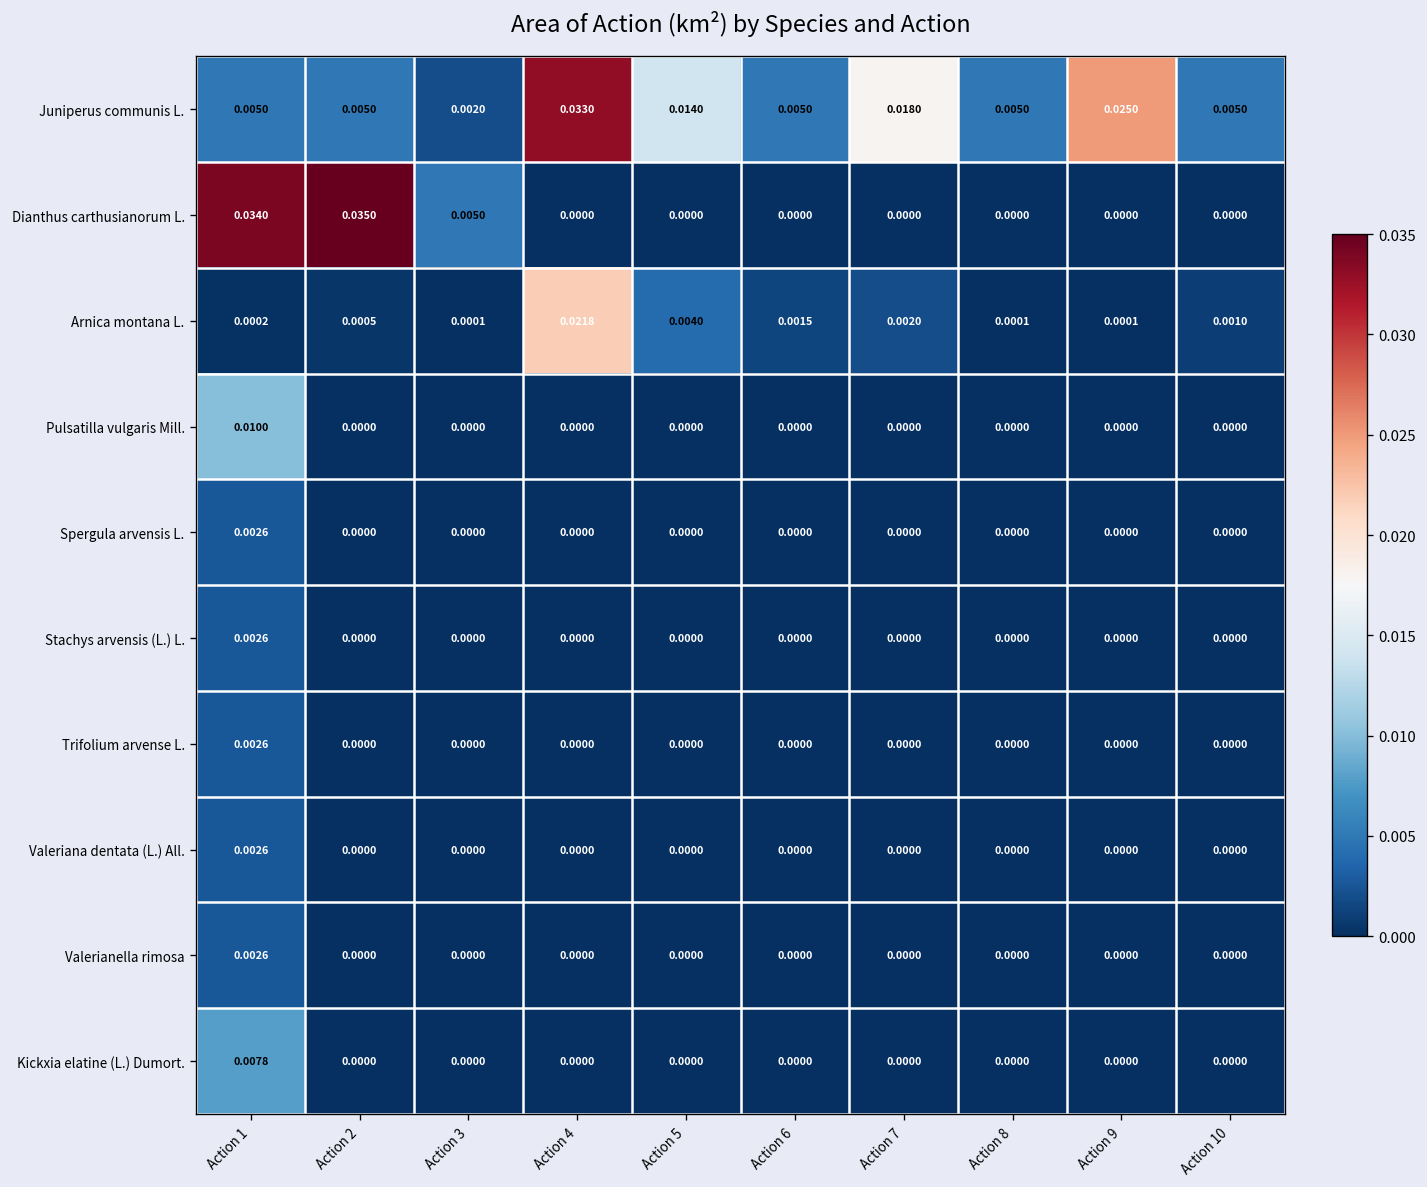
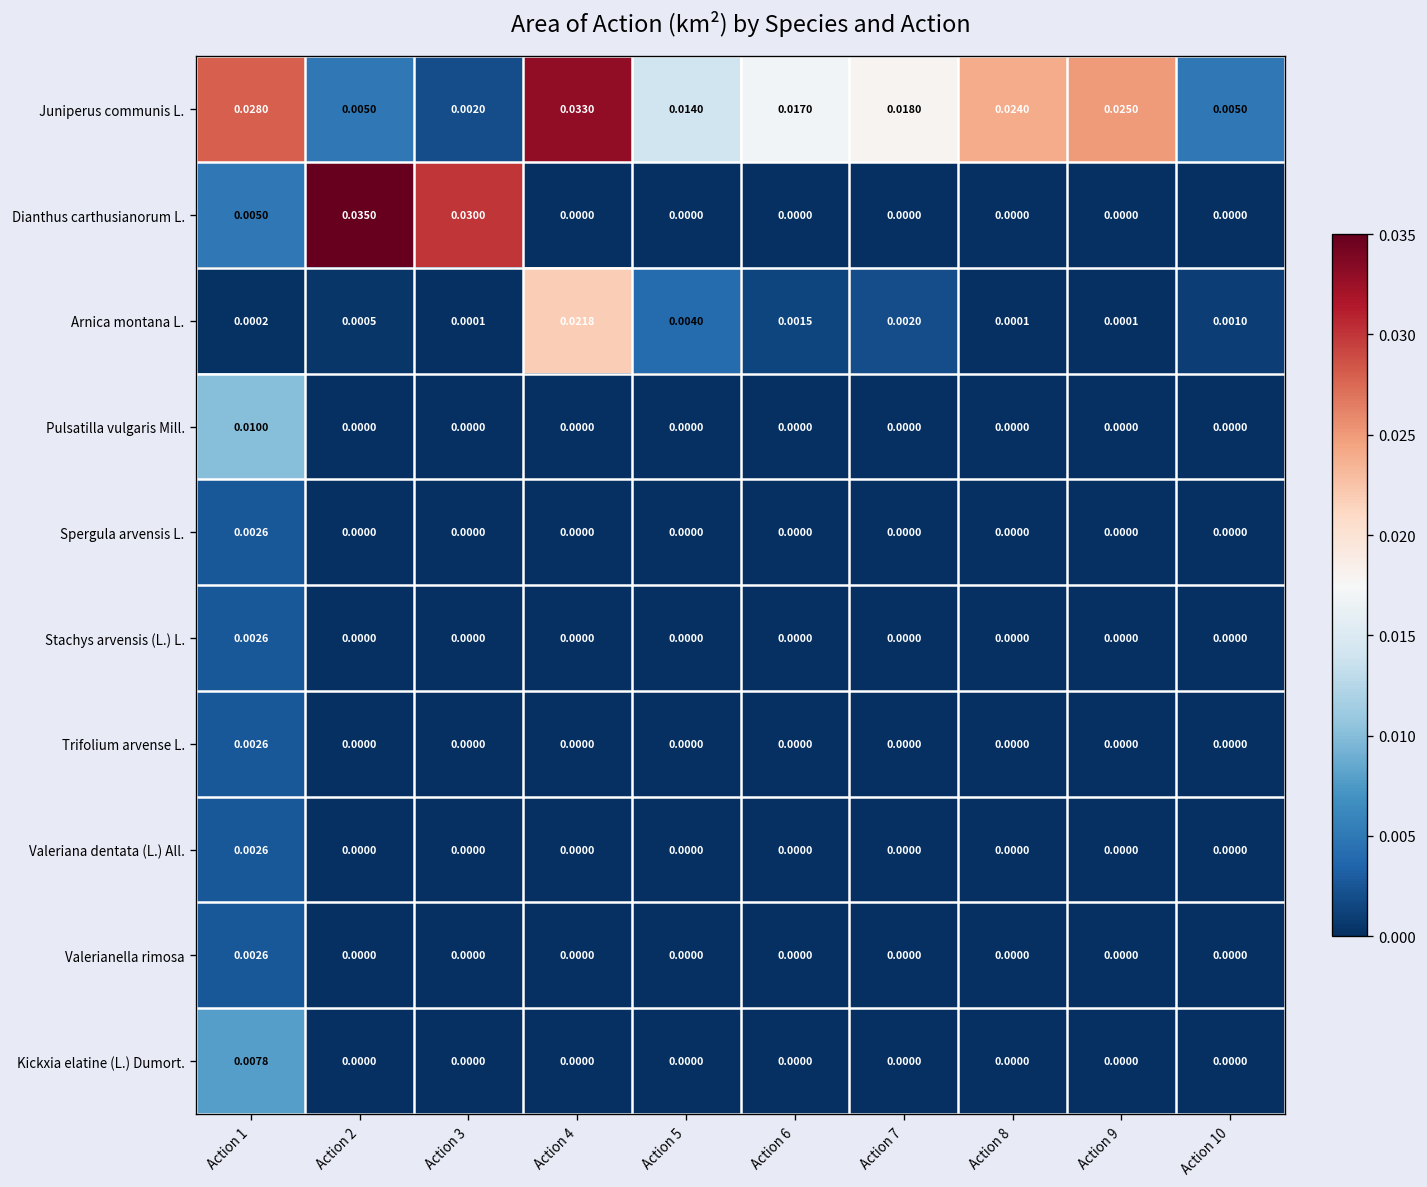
  {
    "Juniperus communis L.": {
-     "Action 1": 0.0050,
+     "Action 1": 0.0280,
      "Action 2": 0.0050,
      "Action 3": 0.0020,
      "Action 4": 0.0330,
      "Action 5": 0.0140,
-     "Action 6": 0.0050,
+     "Action 6": 0.0170,
      "Action 7": 0.0180,
-     "Action 8": 0.0050,
+     "Action 8": 0.0240,
      "Action 9": 0.0250,
      "Action 10": 0.0050
    },
    "Dianthus carthusianorum L.": {
-     "Action 1": 0.0340,
+     "Action 1": 0.0050,
      "Action 2": 0.0350,
-     "Action 3": 0.0050,
+     "Action 3": 0.0300,
      "Action 4": 0.0000,
      "Action 5": 0.0000,
      "Action 6": 0.0000,
      "Action 7": 0.0000,
      "Action 8": 0.0000,
      "Action 9": 0.0000,
      "Action 10": 0.0000
    },
    "Arnica montana L.": {
      "Action 1": 0.0002,
      "Action 2": 0.0005,
      "Action 3": 0.0001,
      "Action 4": 0.0218,
      "Action 5": 0.0040,
      "Action 6": 0.0015,
      "Action 7": 0.0020,
      "Action 8": 0.0001,
      "Action 9": 0.0001,
      "Action 10": 0.0010
    },
    "Pulsatilla vulgaris Mill.": {
      "Action 1": 0.0100,
      "Action 2": 0.0000,
      "Action 3": 0.0000,
      "Action 4": 0.0000,
      "Action 5": 0.0000,
      "Action 6": 0.0000,
      "Action 7": 0.0000,
      "Action 8": 0.0000,
      "Action 9": 0.0000,
      "Action 10": 0.0000
    },
    "Spergula arvensis L.": {
      "Action 1": 0.0026,
      "Action 2": 0.0000,
      "Action 3": 0.0000,
      "Action 4": 0.0000,
      "Action 5": 0.0000,
      "Action 6": 0.0000,
      "Action 7": 0.0000,
      "Action 8": 0.0000,
      "Action 9": 0.0000,
      "Action 10": 0.0000
    },
    "Stachys arvensis (L.) L.": {
      "Action 1": 0.0026,
      "Action 2": 0.0000,
      "Action 3": 0.0000,
      "Action 4": 0.0000,
      "Action 5": 0.0000,
      "Action 6": 0.0000,
      "Action 7": 0.0000,
      "Action 8": 0.0000,
      "Action 9": 0.0000,
      "Action 10": 0.0000
    },
    "Trifolium arvense L.": {
      "Action 1": 0.0026,
      "Action 2": 0.0000,
      "Action 3": 0.0000,
      "Action 4": 0.0000,
      "Action 5": 0.0000,
      "Action 6": 0.0000,
      "Action 7": 0.0000,
      "Action 8": 0.0000,
      "Action 9": 0.0000,
      "Action 10": 0.0000
    },
    "Valeriana dentata (L.) All.": {
      "Action 1": 0.0026,
      "Action 2": 0.0000,
      "Action 3": 0.0000,
      "Action 4": 0.0000,
      "Action 5": 0.0000,
      "Action 6": 0.0000,
      "Action 7": 0.0000,
      "Action 8": 0.0000,
      "Action 9": 0.0000,
      "Action 10": 0.0000
    },
    "Valerianella rimosa": {
      "Action 1": 0.0026,
      "Action 2": 0.0000,
      "Action 3": 0.0000,
      "Action 4": 0.0000,
      "Action 5": 0.0000,
      "Action 6": 0.0000,
      "Action 7": 0.0000,
      "Action 8": 0.0000,
      "Action 9": 0.0000,
      "Action 10": 0.0000
    },
    "Kickxia elatine (L.) Dumort.": {
      "Action 1": 0.0078,
      "Action 2": 0.0000,
      "Action 3": 0.0000,
      "Action 4": 0.0000,
      "Action 5": 0.0000,
      "Action 6": 0.0000,
      "Action 7": 0.0000,
      "Action 8": 0.0000,
      "Action 9": 0.0000,
      "Action 10": 0.0000
    }
  }
